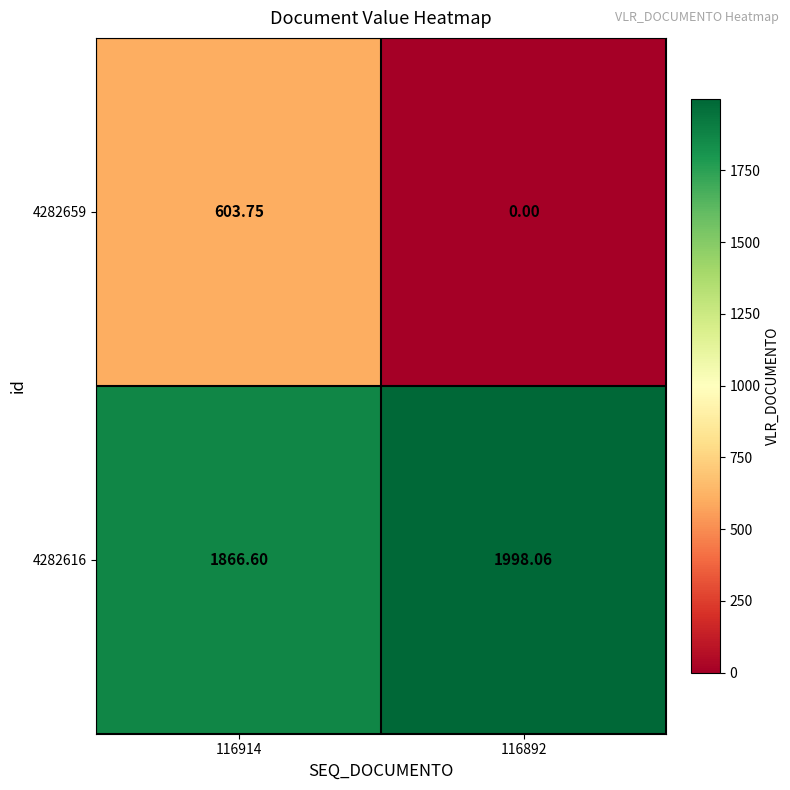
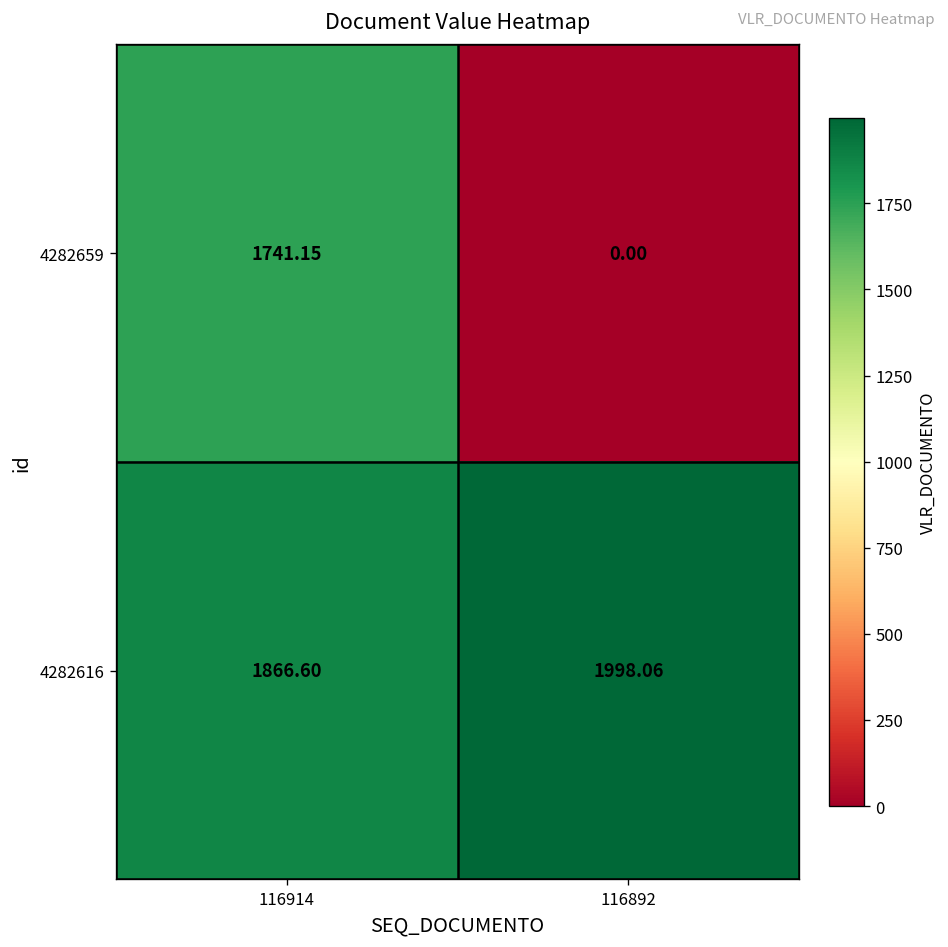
  {
    "4282659": {
-     "116914": 603.75,
+     "116914": 1741.15,
      "116892": 0.00
    },
    "4282616": {
      "116914": 1866.60,
      "116892": 1998.06
    }
  }
